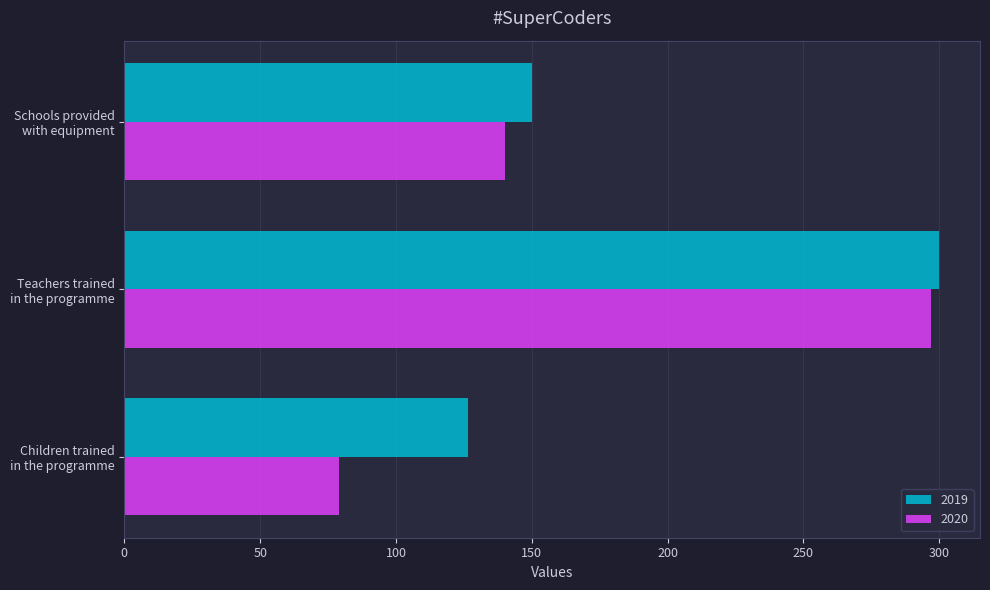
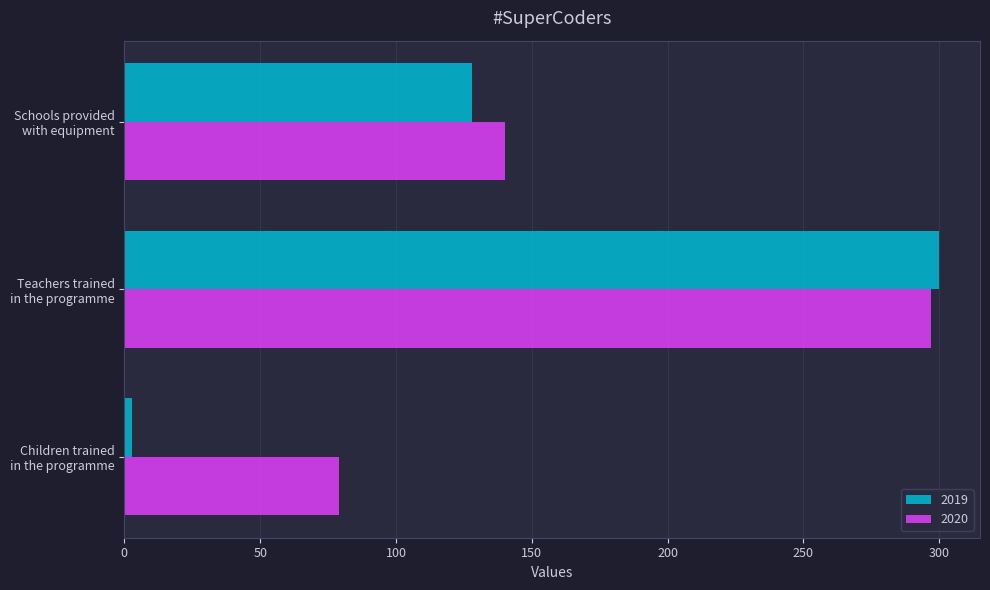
  {
    "2019": {
-     "Schools provided with equipment": 150,
+     "Schools provided with equipment": 128,
      "Teachers trained in the programme": 300,
-     "Children trained in the programme": 126
+     "Children trained in the programme": 3
    },
    "2020": {
      "Schools provided with equipment": 140,
      "Teachers trained in the programme": 297,
      "Children trained in the programme": 79
    }
  }
